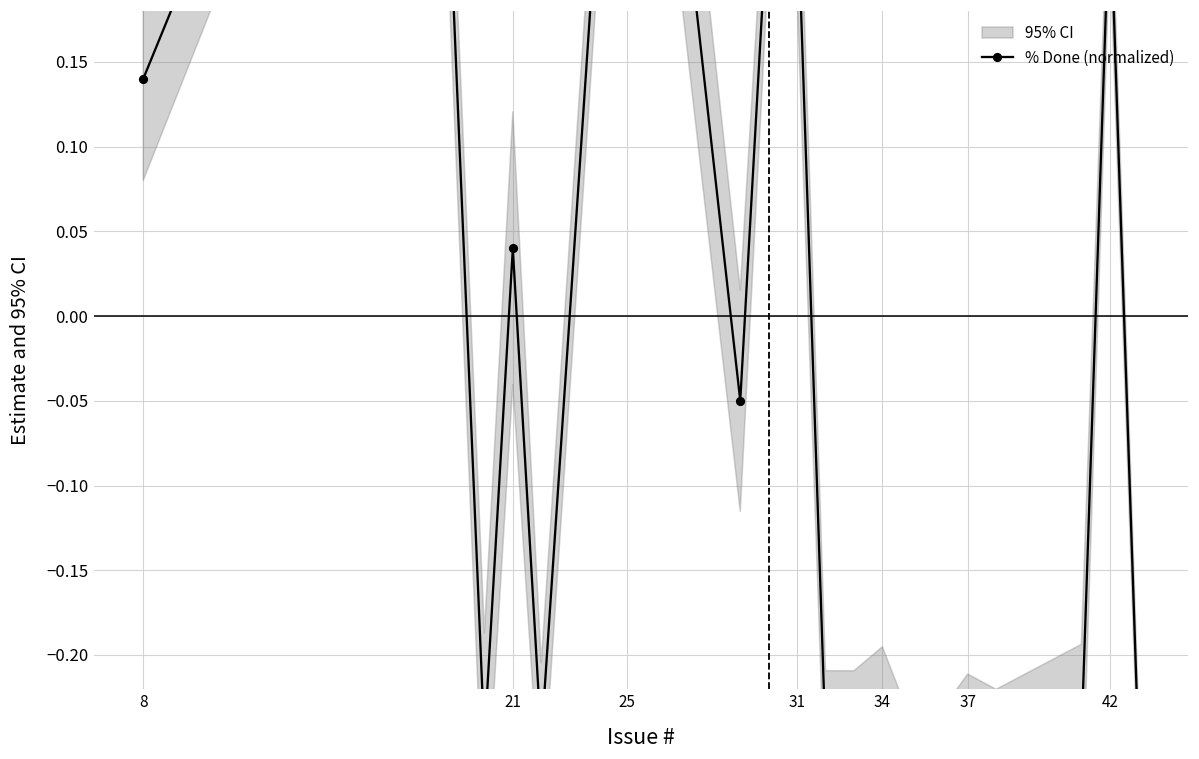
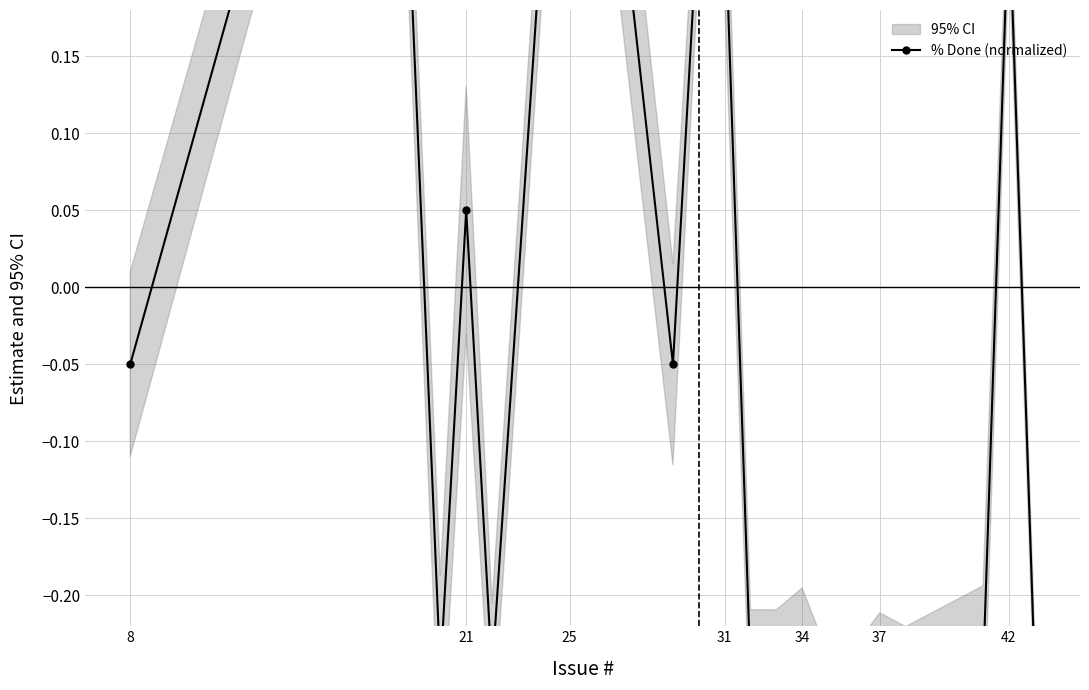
  {
    "% Done (normalized)": {
-     "8": 0.140,
-     "21": 0.040
+     "8": -0.050,
+     "21": 0.050
    }
  }
